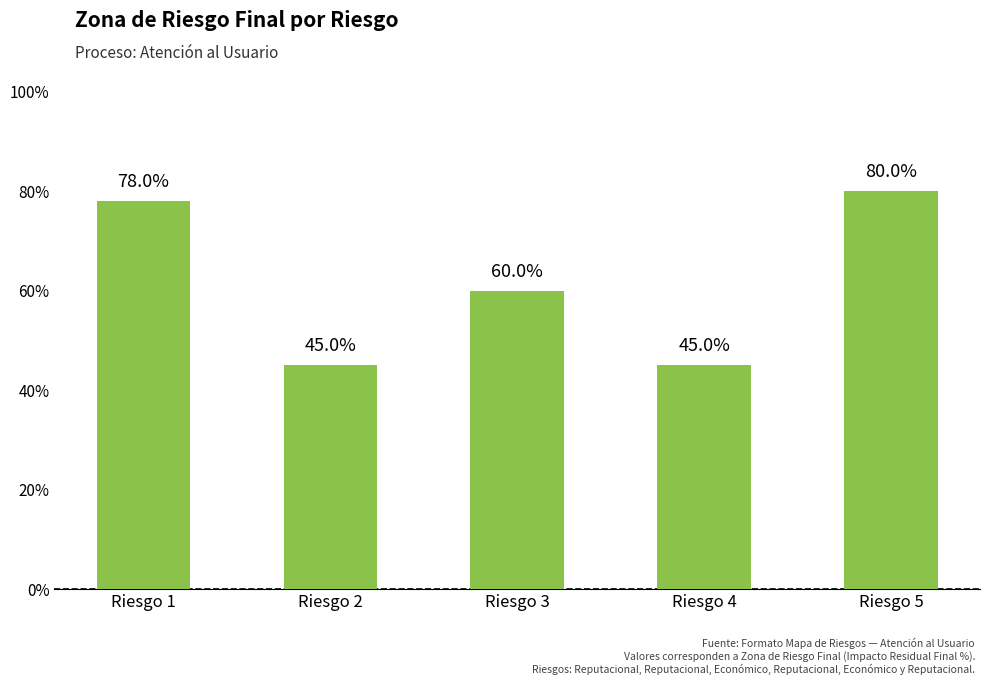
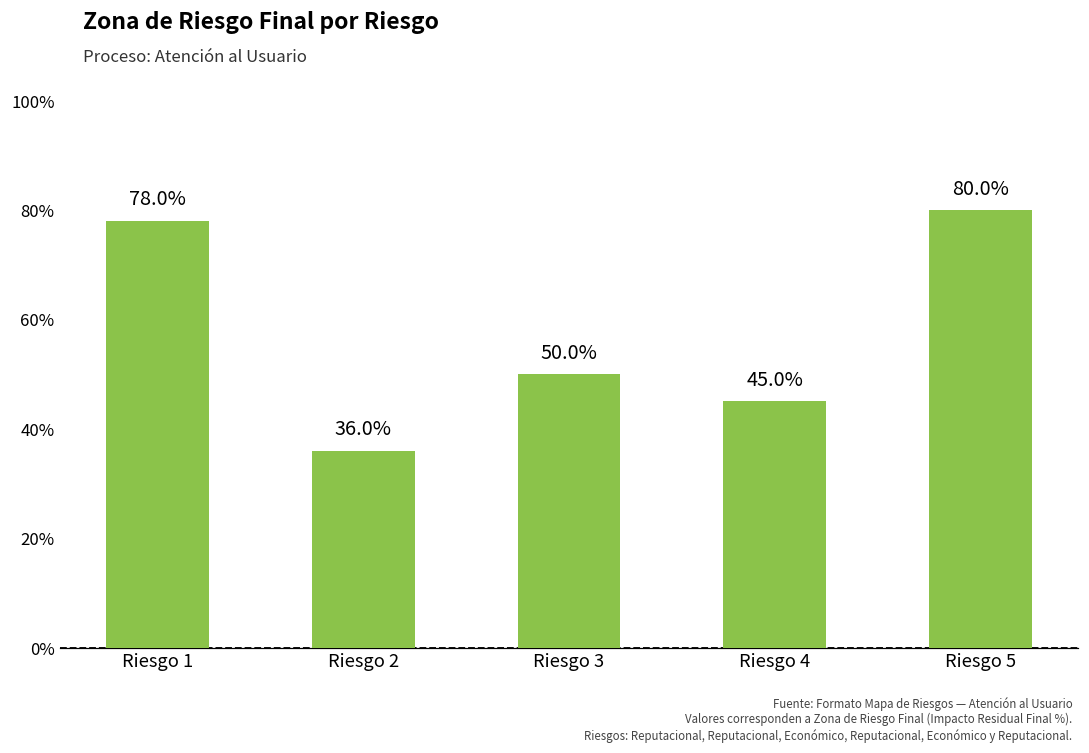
  {
    "Riesgo 1": "78.0%",
-   "Riesgo 2": "45.0%",
-   "Riesgo 3": "60.0%",
+   "Riesgo 2": "36.0%",
+   "Riesgo 3": "50.0%",
    "Riesgo 4": "45.0%",
    "Riesgo 5": "80.0%"
  }
